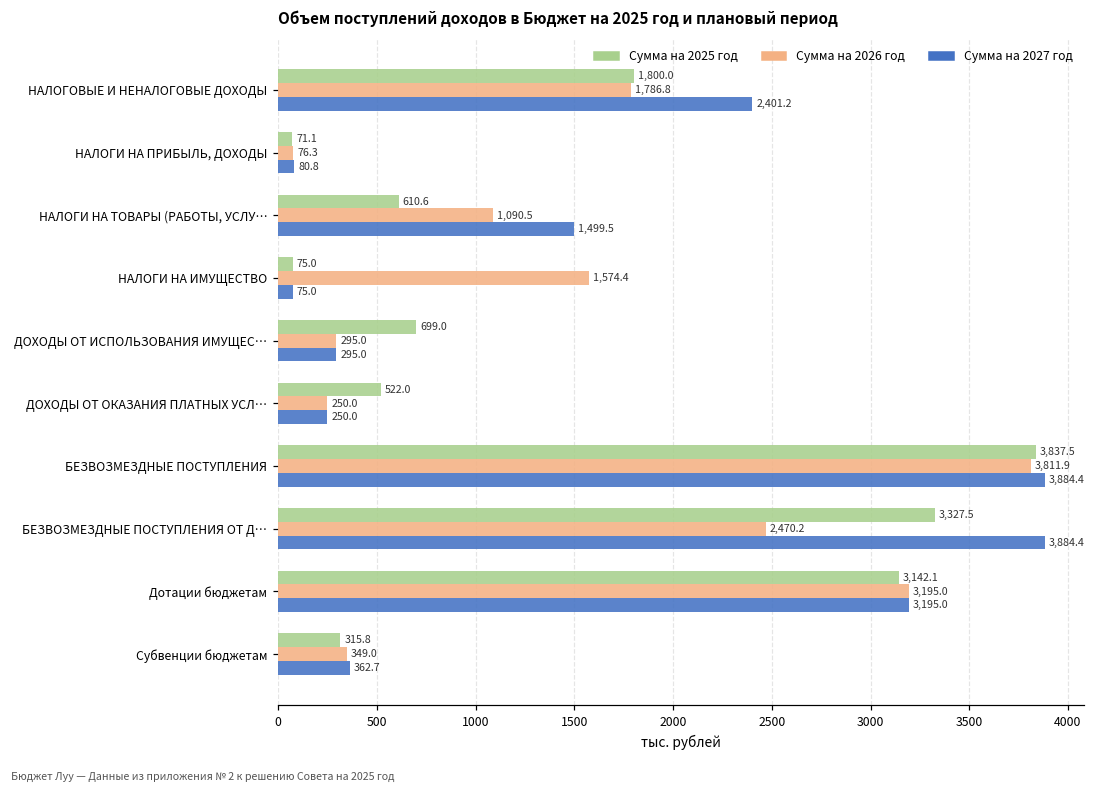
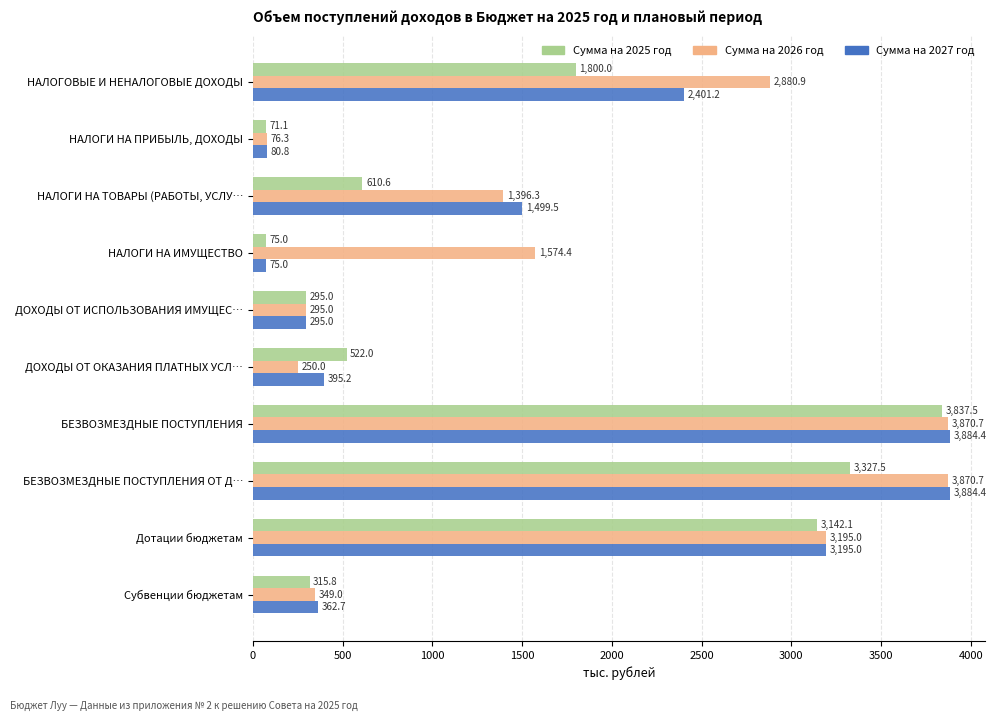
  {
    "Сумма на 2025 год": {
      "НАЛОГОВЫЕ И НЕНАЛОГОВЫЕ ДОХОДЫ": "1,800.0",
      "НАЛОГИ НА ПРИБЫЛЬ, ДОХОДЫ": "71.1",
      "НАЛОГИ НА ТОВАРЫ (РАБОТЫ, УСЛУ…": "610.6",
      "НАЛОГИ НА ИМУЩЕСТВО": "75.0",
-     "ДОХОДЫ ОТ ИСПОЛЬЗОВАНИЯ ИМУЩЕС…": "699.0",
+     "ДОХОДЫ ОТ ИСПОЛЬЗОВАНИЯ ИМУЩЕС…": "295.0",
      "ДОХОДЫ ОТ ОКАЗАНИЯ ПЛАТНЫХ УСЛ…": "522.0",
      "БЕЗВОЗМЕЗДНЫЕ ПОСТУПЛЕНИЯ": "3,837.5",
      "БЕЗВОЗМЕЗДНЫЕ ПОСТУПЛЕНИЯ ОТ Д…": "3,327.5",
      "Дотации бюджетам": "3,142.1",
      "Субвенции бюджетам": "315.8"
    },
    "Сумма на 2026 год": {
-     "НАЛОГОВЫЕ И НЕНАЛОГОВЫЕ ДОХОДЫ": "1,786.8",
+     "НАЛОГОВЫЕ И НЕНАЛОГОВЫЕ ДОХОДЫ": "2,880.9",
      "НАЛОГИ НА ПРИБЫЛЬ, ДОХОДЫ": "76.3",
-     "НАЛОГИ НА ТОВАРЫ (РАБОТЫ, УСЛУ…": "1,090.5",
+     "НАЛОГИ НА ТОВАРЫ (РАБОТЫ, УСЛУ…": "1,396.3",
      "НАЛОГИ НА ИМУЩЕСТВО": "1,574.4",
      "ДОХОДЫ ОТ ИСПОЛЬЗОВАНИЯ ИМУЩЕС…": "295.0",
      "ДОХОДЫ ОТ ОКАЗАНИЯ ПЛАТНЫХ УСЛ…": "250.0",
-     "БЕЗВОЗМЕЗДНЫЕ ПОСТУПЛЕНИЯ": "3,811.9",
-     "БЕЗВОЗМЕЗДНЫЕ ПОСТУПЛЕНИЯ ОТ Д…": "2,470.2",
+     "БЕЗВОЗМЕЗДНЫЕ ПОСТУПЛЕНИЯ": "3,870.7",
+     "БЕЗВОЗМЕЗДНЫЕ ПОСТУПЛЕНИЯ ОТ Д…": "3,870.7",
      "Дотации бюджетам": "3,195.0",
      "Субвенции бюджетам": "349.0"
    },
    "Сумма на 2027 год": {
      "НАЛОГОВЫЕ И НЕНАЛОГОВЫЕ ДОХОДЫ": "2,401.2",
      "НАЛОГИ НА ПРИБЫЛЬ, ДОХОДЫ": "80.8",
      "НАЛОГИ НА ТОВАРЫ (РАБОТЫ, УСЛУ…": "1,499.5",
      "НАЛОГИ НА ИМУЩЕСТВО": "75.0",
      "ДОХОДЫ ОТ ИСПОЛЬЗОВАНИЯ ИМУЩЕС…": "295.0",
-     "ДОХОДЫ ОТ ОКАЗАНИЯ ПЛАТНЫХ УСЛ…": "250.0",
+     "ДОХОДЫ ОТ ОКАЗАНИЯ ПЛАТНЫХ УСЛ…": "395.2",
      "БЕЗВОЗМЕЗДНЫЕ ПОСТУПЛЕНИЯ": "3,884.4",
      "БЕЗВОЗМЕЗДНЫЕ ПОСТУПЛЕНИЯ ОТ Д…": "3,884.4",
      "Дотации бюджетам": "3,195.0",
      "Субвенции бюджетам": "362.7"
    }
  }
